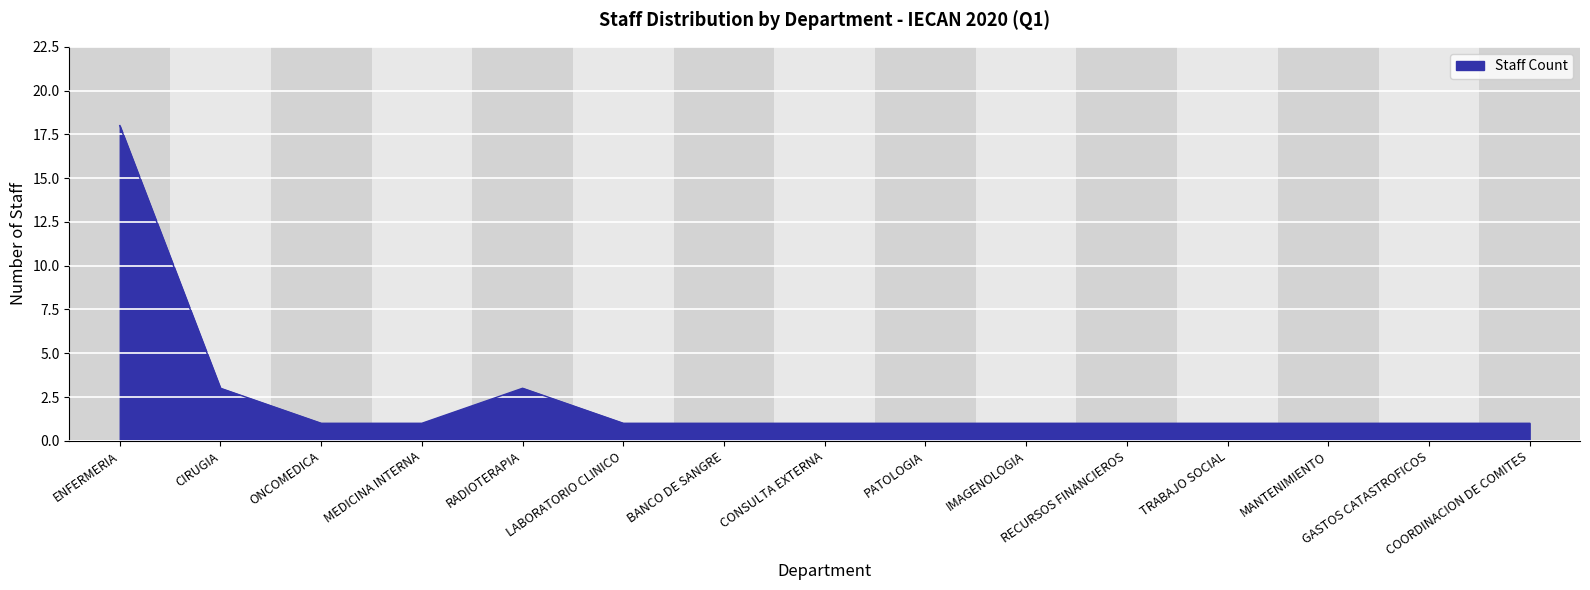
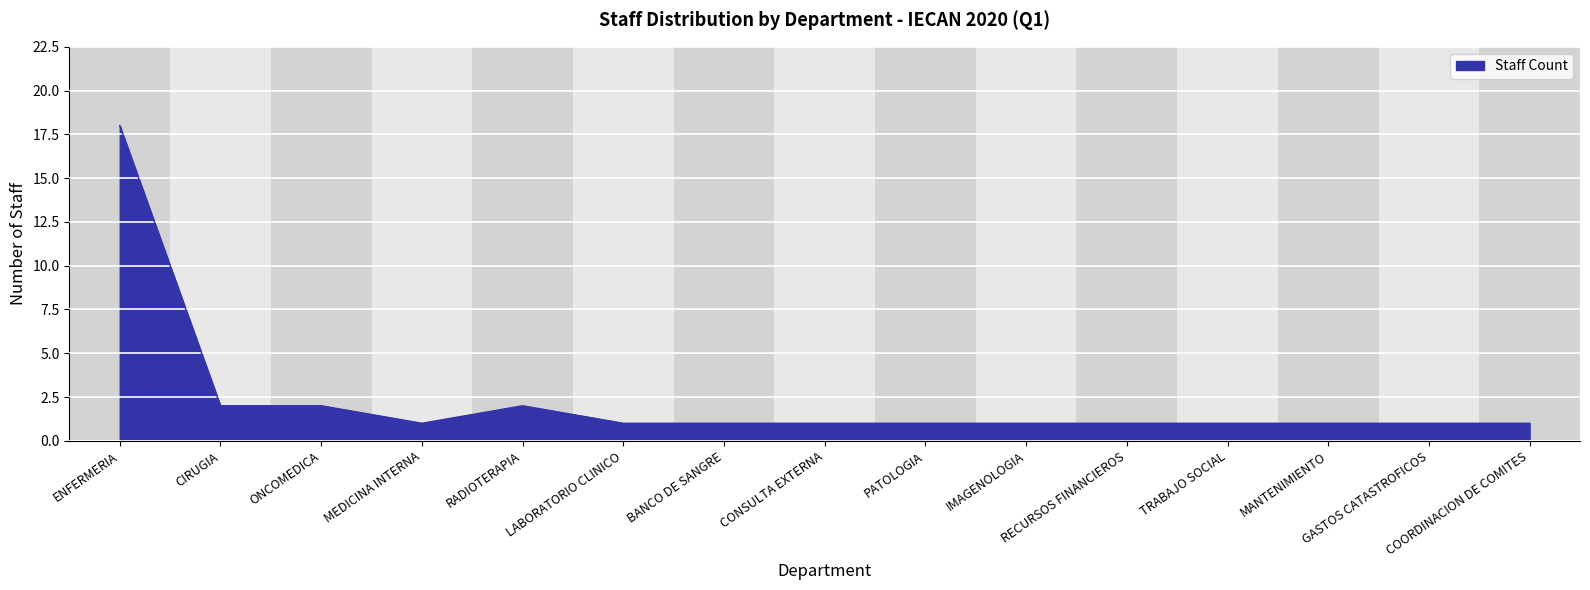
  {
    "ENFERMERIA": 18,
-   "CIRUGIA": 3,
-   "ONCOMEDICA": 1,
+   "CIRUGIA": 2,
+   "ONCOMEDICA": 2,
    "MEDICINA INTERNA": 1,
-   "RADIOTERAPIA": 3,
+   "RADIOTERAPIA": 2,
    "LABORATORIO CLINICO": 1,
    "BANCO DE SANGRE": 1,
    "CONSULTA EXTERNA": 1,
    "PATOLOGIA": 1,
    "IMAGENOLOGIA": 1,
    "RECURSOS FINANCIEROS": 1,
    "TRABAJO SOCIAL": 1,
    "MANTENIMIENTO": 1,
    "GASTOS CATASTROFICOS": 1,
    "COORDINACION DE COMITES": 1
  }
